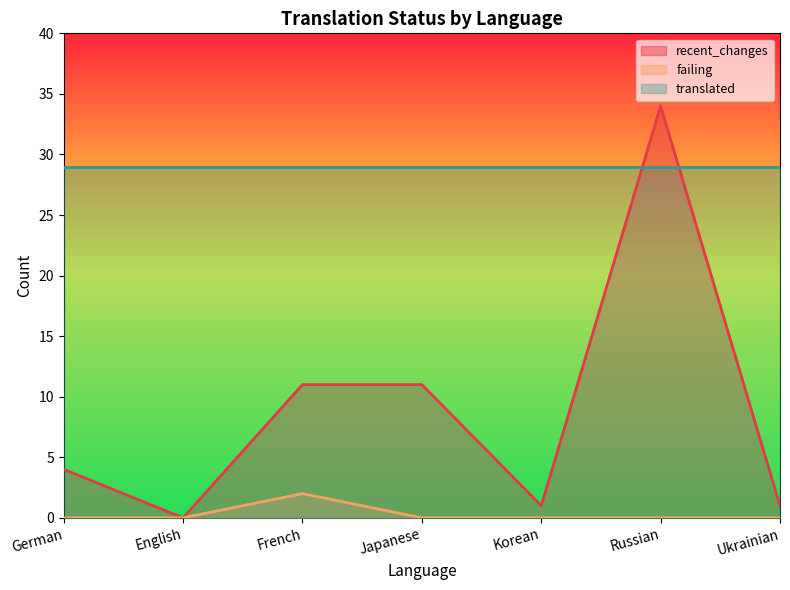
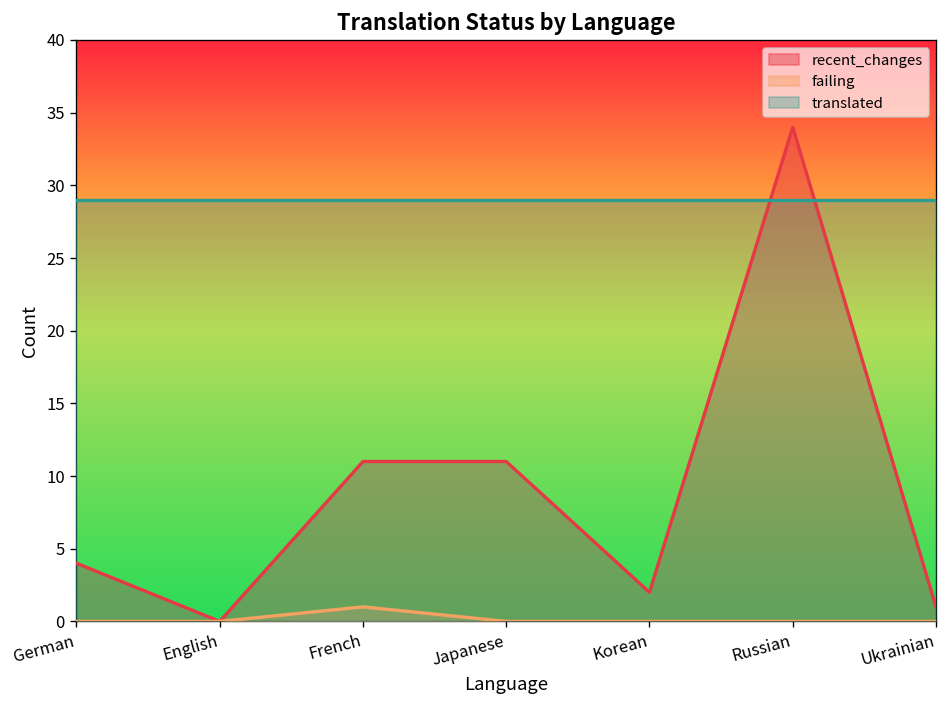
  {
    "recent_changes": {
      "German": 4,
      "French": 11,
      "Japanese": 11,
-     "Korean": 1,
+     "Korean": 2,
      "Russian": 34,
      "Ukrainian": 1
    },
    "failing": {
      "German": 0,
-     "French": 2,
+     "French": 1,
      "Japanese": 0,
      "Korean": 0,
      "Russian": 0,
      "Ukrainian": 0
    },
    "translated": {
      "German": 29,
      "English": 29,
      "French": 29,
      "Japanese": 29,
      "Korean": 29,
      "Russian": 29,
      "Ukrainian": 29
    }
  }
